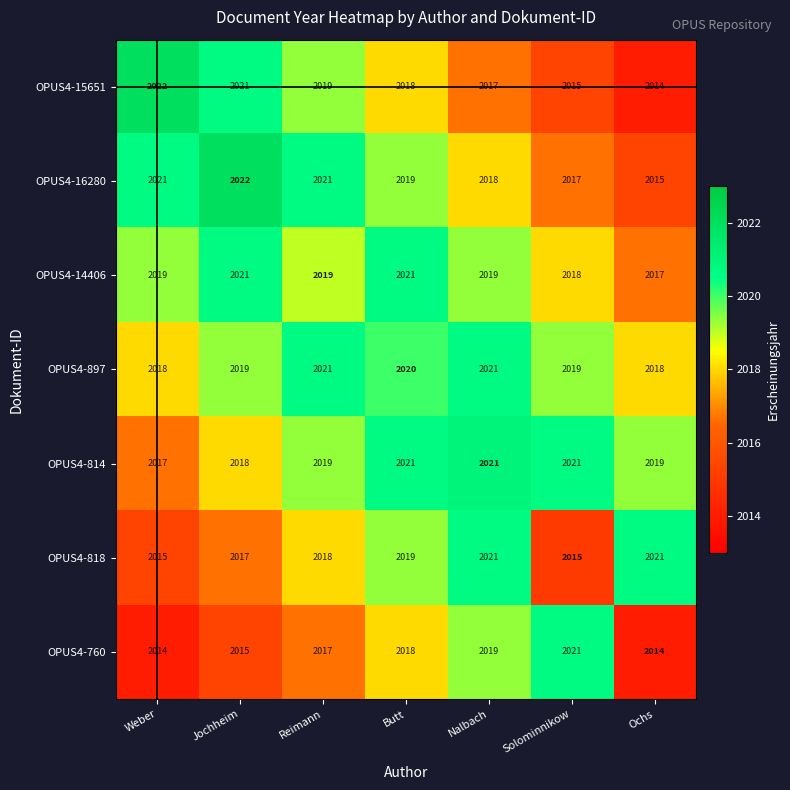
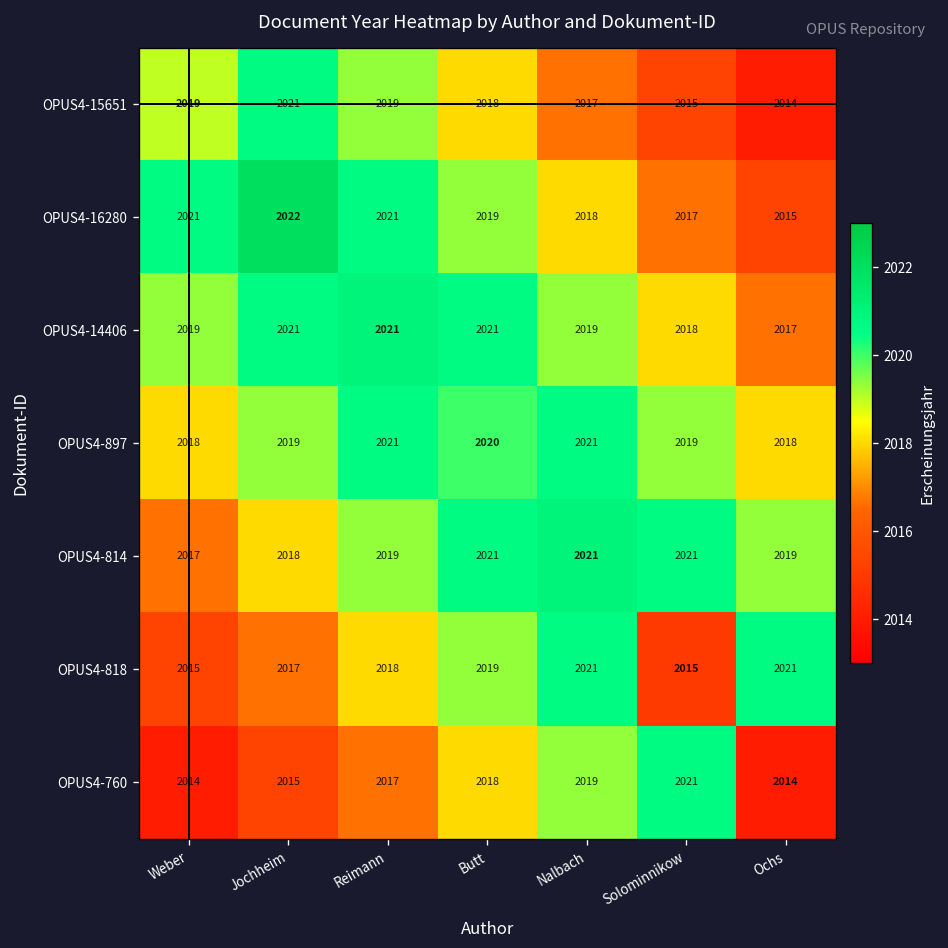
  {
    "OPUS4-15651": {
-     "Weber": 2022,
+     "Weber": 2019,
      "Jochheim": 2021,
      "Reimann": 2019,
      "Butt": 2018,
      "Nalbach": 2017,
      "Solominnikow": 2015,
      "Ochs": 2014
    },
    "OPUS4-16280": {
      "Weber": 2021,
      "Jochheim": 2022,
      "Reimann": 2021,
      "Butt": 2019,
      "Nalbach": 2018,
      "Solominnikow": 2017,
      "Ochs": 2015
    },
    "OPUS4-14406": {
      "Weber": 2019,
      "Jochheim": 2021,
-     "Reimann": 2019,
+     "Reimann": 2021,
      "Butt": 2021,
      "Nalbach": 2019,
      "Solominnikow": 2018,
      "Ochs": 2017
    },
    "OPUS4-897": {
      "Weber": 2018,
      "Jochheim": 2019,
      "Reimann": 2021,
      "Butt": 2020,
      "Nalbach": 2021,
      "Solominnikow": 2019,
      "Ochs": 2018
    },
    "OPUS4-814": {
      "Weber": 2017,
      "Jochheim": 2018,
      "Reimann": 2019,
      "Butt": 2021,
      "Nalbach": 2021,
      "Solominnikow": 2021,
      "Ochs": 2019
    },
    "OPUS4-818": {
      "Weber": 2015,
      "Jochheim": 2017,
      "Reimann": 2018,
      "Butt": 2019,
      "Nalbach": 2021,
      "Solominnikow": 2015,
      "Ochs": 2021
    },
    "OPUS4-760": {
      "Weber": 2014,
      "Jochheim": 2015,
      "Reimann": 2017,
      "Butt": 2018,
      "Nalbach": 2019,
      "Solominnikow": 2021,
      "Ochs": 2014
    }
  }
